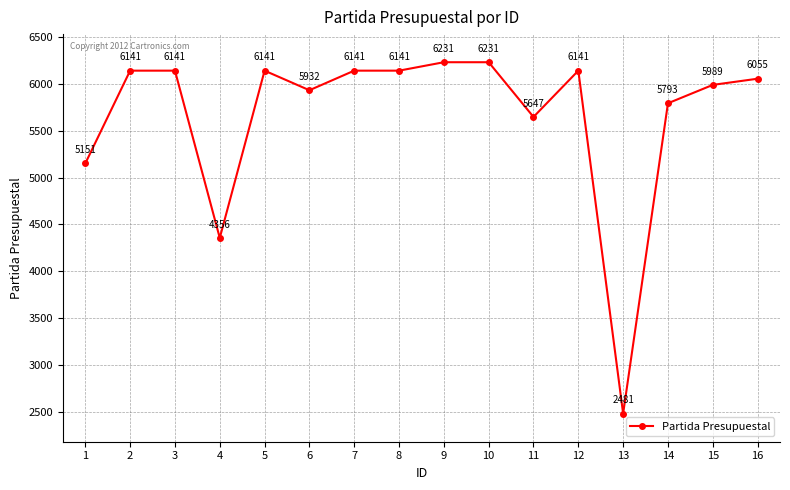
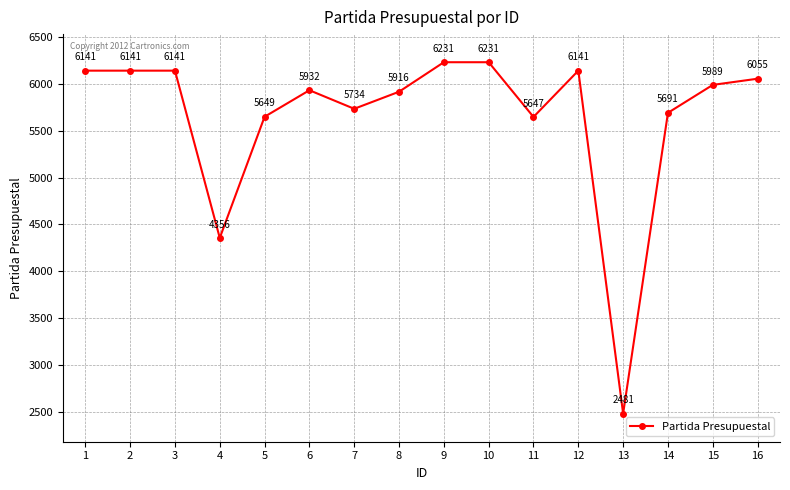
  {
-   "1": 5151,
+   "1": 6141,
    "2": 6141,
    "3": 6141,
    "4": 4356,
-   "5": 6141,
+   "5": 5649,
    "6": 5932,
-   "7": 6141,
-   "8": 6141,
+   "7": 5734,
+   "8": 5916,
    "9": 6231,
    "10": 6231,
    "11": 5647,
    "12": 6141,
    "13": 2481,
-   "14": 5793,
+   "14": 5691,
    "15": 5989,
    "16": 6055
  }
